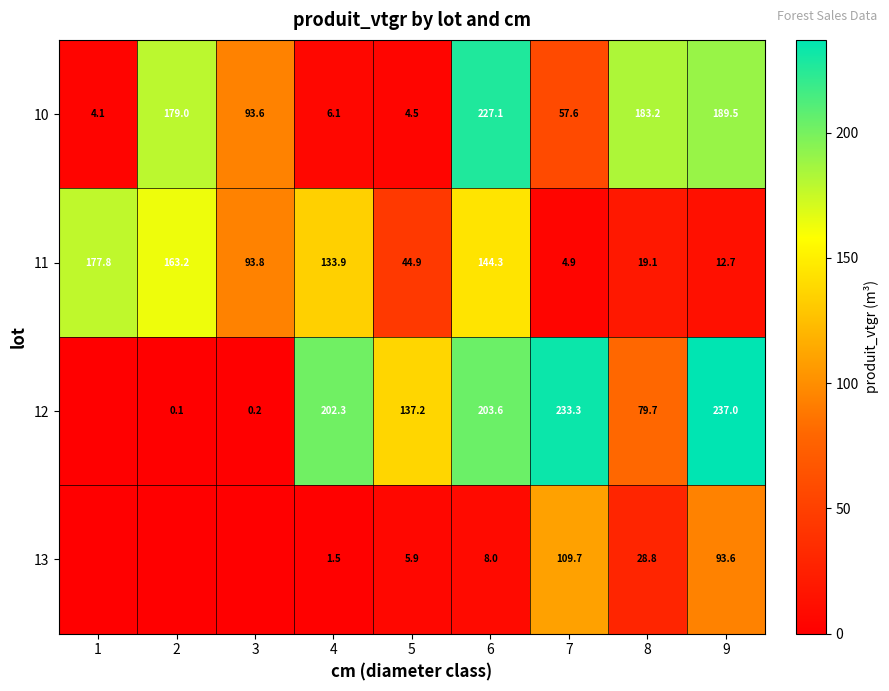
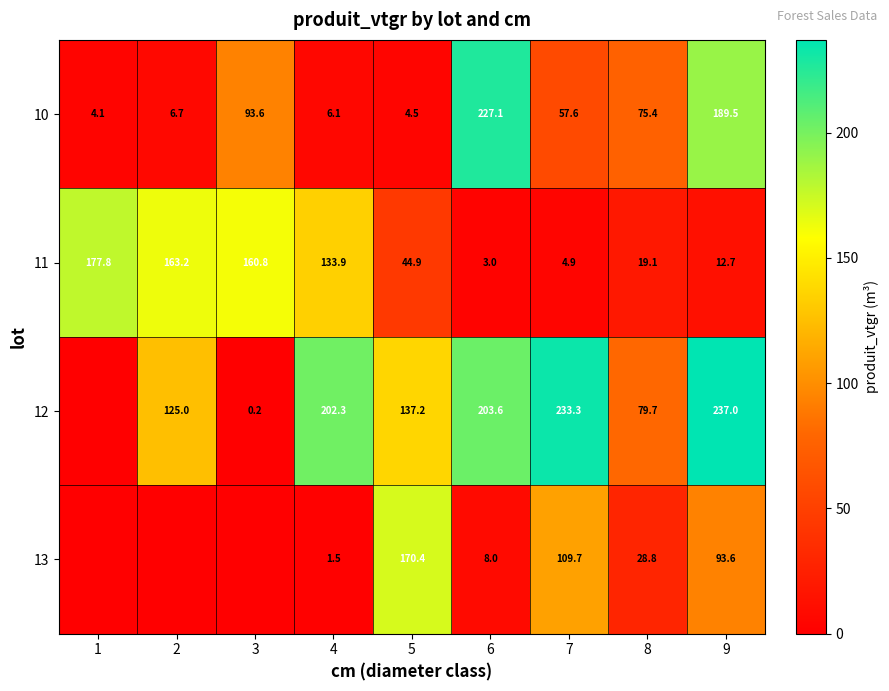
  {
    "10": {
      "1": 4.1,
-     "2": 179.0,
+     "2": 6.7,
      "3": 93.6,
      "4": 6.1,
      "5": 4.5,
      "6": 227.1,
      "7": 57.6,
-     "8": 183.2,
+     "8": 75.4,
      "9": 189.5
    },
    "11": {
      "1": 177.8,
      "2": 163.2,
-     "3": 93.8,
+     "3": 160.8,
      "4": 133.9,
      "5": 44.9,
-     "6": 144.3,
+     "6": 3.0,
      "7": 4.9,
      "8": 19.1,
      "9": 12.7
    },
    "12": {
-     "2": 0.1,
+     "2": 125.0,
      "3": 0.2,
      "4": 202.3,
      "5": 137.2,
      "6": 203.6,
      "7": 233.3,
      "8": 79.7,
      "9": 237.0
    },
    "13": {
      "4": 1.5,
-     "5": 5.9,
+     "5": 170.4,
      "6": 8.0,
      "7": 109.7,
      "8": 28.8,
      "9": 93.6
    }
  }
